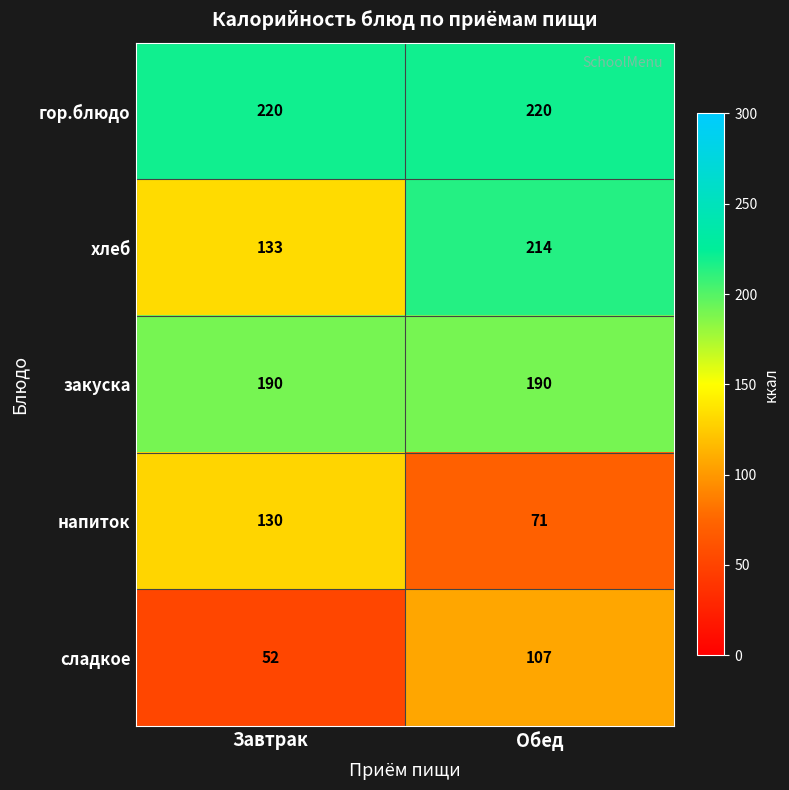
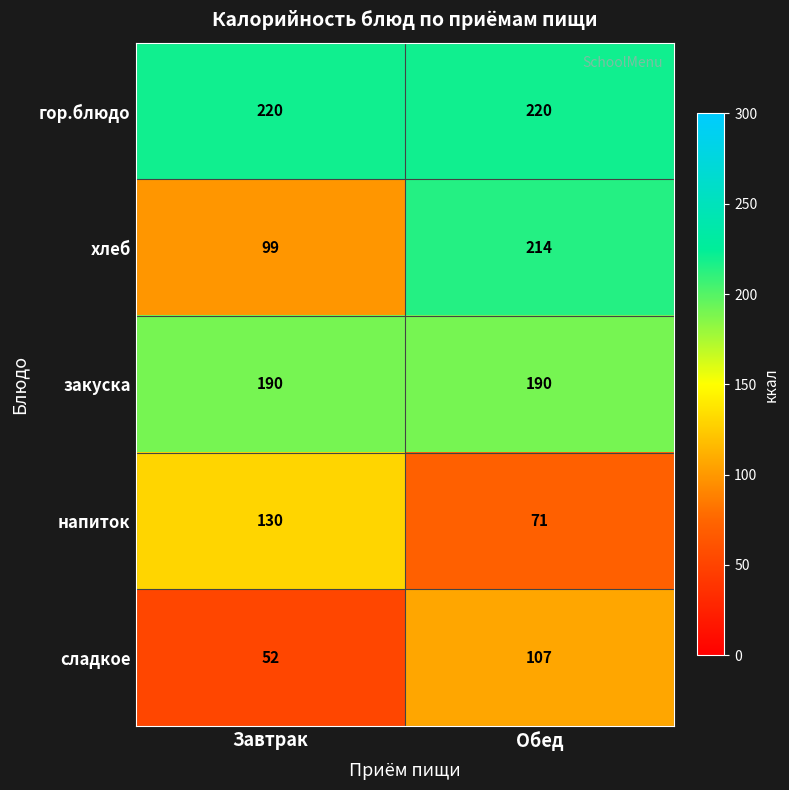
  {
    "гор.блюдо": {
      "Завтрак": 220
    },
    "хлеб": {
-     "Завтрак": 133,
+     "Завтрак": 99,
      "Обед": 214
    },
    "закуска": {
      "Завтрак": 190,
      "Обед": 190
    },
    "напиток": {
      "Завтрак": 130,
      "Обед": 71
    },
    "сладкое": {
      "Завтрак": 52,
      "Обед": 107
    }
  }
